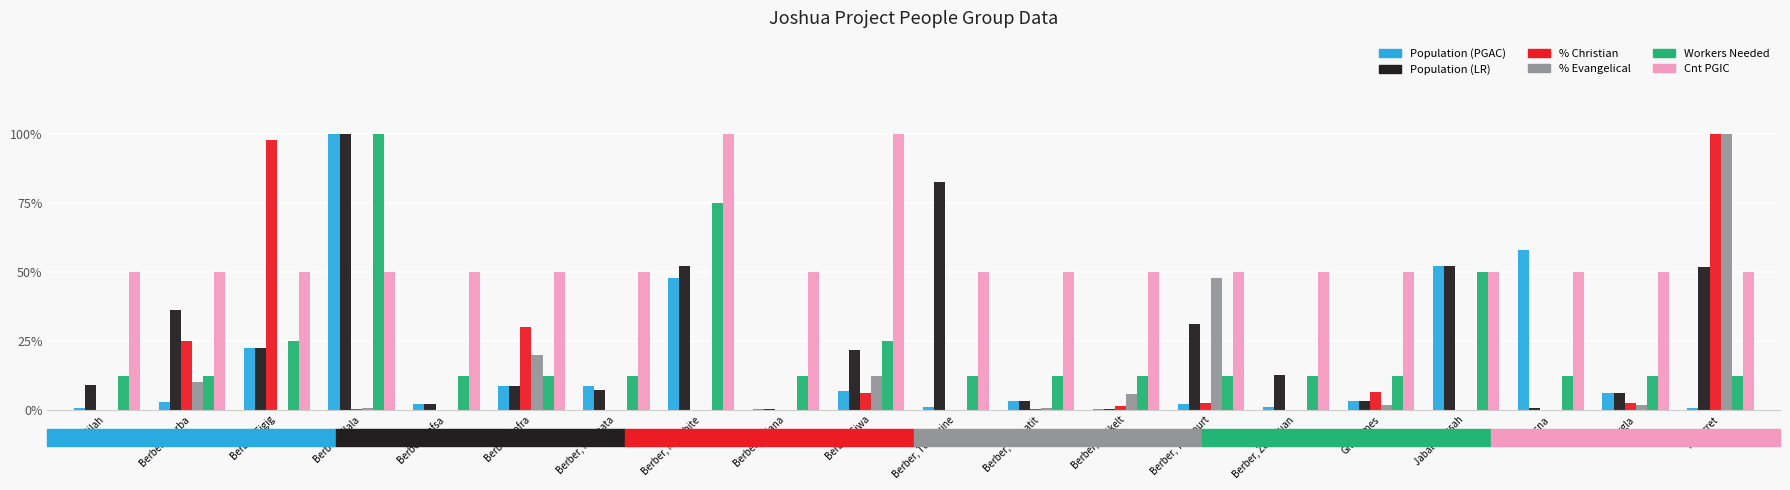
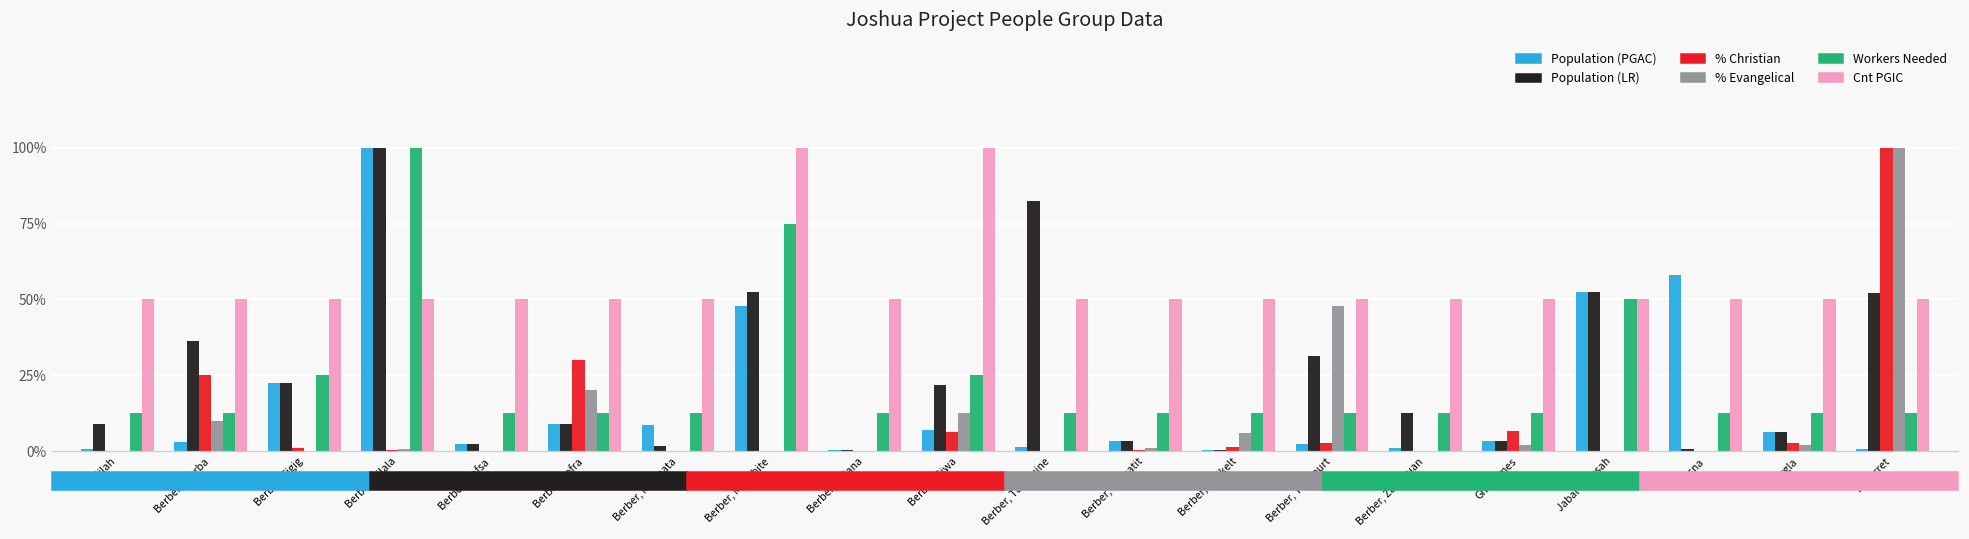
  {
    "Population (PGAC)": {
      "Berber, Djerba": "3%",
      "Berber, Figig": "22%",
      "Berber, Filala": "100%",
      "Berber, Gafsa": "2%",
      "Berber, Jofra": "9%",
      "Berber, Matmata": "9%",
      "Berber, Mozabite": "48%",
      "Berber, Siwa": "7%",
      "Berber, Tataouine": "1%",
      "Berber, Taznatit": "3%",
      "Berber, Tougourt": "2%",
      "Berber, Zaghouan": "1%",
      "Ghadames": "3%",
      "Jabal Nafusah": "52%",
      "Masna": "58%",
      "Ouargla": "6%"
    },
    "Population (LR)": {
      "Awjilah": "9%",
      "Berber, Djerba": "36%",
      "Berber, Figig": "22%",
      "Berber, Filala": "100%",
      "Berber, Gafsa": "2%",
      "Berber, Jofra": "9%",
-     "Berber, Matmata": "7%",
+     "Berber, Matmata": "2%",
      "Berber, Mozabite": "52%",
      "Berber, Siwa": "22%",
      "Berber, Tataouine": "83%",
      "Berber, Taznatit": "3%",
      "Berber, Tougourt": "31%",
      "Berber, Zaghouan": "13%",
      "Ghadames": "3%",
      "Jabal Nafusah": "52%",
      "Ouargla": "6%",
      "Tetserret": "52%"
    },
    "% Christian": {
      "Awjilah": "0%",
      "Berber, Djerba": "25%",
-     "Berber, Figig": "98%",
+     "Berber, Figig": "1%",
      "Berber, Gafsa": "0%",
      "Berber, Jofra": "30%",
      "Berber, Matmata": "0%",
      "Berber, Mozabite": "0%",
      "Berber, Siliana": "0%",
      "Berber, Siwa": "6%",
      "Berber, Tataouine": "0%",
      "Berber, Tidikelt": "1%",
      "Berber, Tougourt": "3%",
      "Berber, Zaghouan": "0%",
      "Ghadames": "7%",
      "Jabal Nafusah": "0%",
      "Masna": "0%",
      "Ouargla": "3%",
      "Tetserret": "100%"
    },
    "% Evangelical": {
      "Awjilah": "0%",
      "Berber, Djerba": "10%",
      "Berber, Figig": "0%",
      "Berber, Gafsa": "0%",
      "Berber, Jofra": "20%",
      "Berber, Matmata": "0%",
      "Berber, Mozabite": "0%",
      "Berber, Siliana": "0%",
      "Berber, Siwa": "12%",
      "Berber, Tataouine": "0%",
      "Berber, Tidikelt": "6%",
      "Berber, Tougourt": "48%",
      "Berber, Zaghouan": "0%",
      "Ghadames": "2%",
      "Jabal Nafusah": "0%",
      "Masna": "0%",
      "Ouargla": "2%",
      "Tetserret": "100%"
    },
    "Workers Needed": {
      "Awjilah": "13%",
      "Berber, Djerba": "13%",
      "Berber, Figig": "25%",
      "Berber, Filala": "100%",
      "Berber, Gafsa": "13%",
      "Berber, Jofra": "13%",
      "Berber, Matmata": "13%",
      "Berber, Mozabite": "75%",
      "Berber, Siliana": "13%",
      "Berber, Siwa": "25%",
      "Berber, Tataouine": "13%",
      "Berber, Taznatit": "13%",
      "Berber, Tidikelt": "13%",
      "Berber, Tougourt": "13%",
      "Berber, Zaghouan": "13%",
      "Ghadames": "13%",
      "Jabal Nafusah": "50%",
      "Masna": "13%",
      "Ouargla": "13%",
      "Tetserret": "13%"
    },
    "Cnt PGIC": {
      "Awjilah": "50%",
      "Berber, Djerba": "50%",
      "Berber, Figig": "50%",
      "Berber, Filala": "50%",
      "Berber, Gafsa": "50%",
      "Berber, Jofra": "50%",
      "Berber, Matmata": "50%",
      "Berber, Mozabite": "100%",
      "Berber, Siliana": "50%",
      "Berber, Siwa": "100%",
      "Berber, Tataouine": "50%",
      "Berber, Taznatit": "50%",
      "Berber, Tidikelt": "50%",
      "Berber, Tougourt": "50%",
      "Berber, Zaghouan": "50%",
      "Ghadames": "50%",
      "Jabal Nafusah": "50%",
      "Masna": "50%",
      "Ouargla": "50%",
      "Tetserret": "50%"
    }
  }
